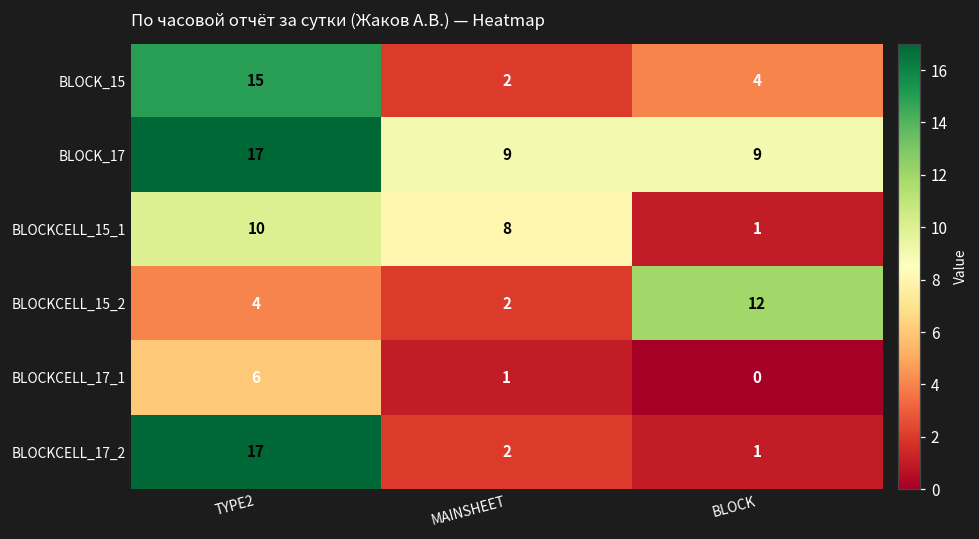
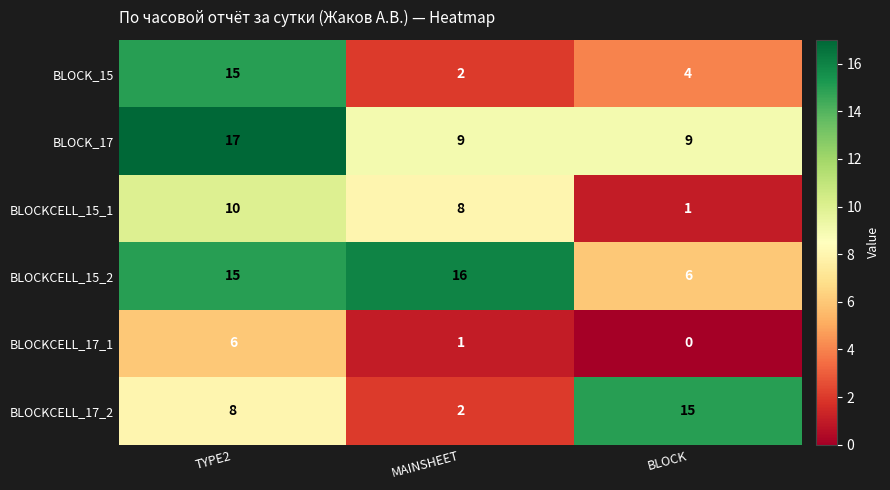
  {
    "BLOCK_15": {
      "TYPE2": 15,
      "MAINSHEET": 2,
      "BLOCK": 4
    },
    "BLOCK_17": {
      "TYPE2": 17,
      "MAINSHEET": 9,
      "BLOCK": 9
    },
    "BLOCKCELL_15_1": {
      "TYPE2": 10,
      "MAINSHEET": 8,
      "BLOCK": 1
    },
    "BLOCKCELL_15_2": {
-     "TYPE2": 4,
-     "MAINSHEET": 2,
-     "BLOCK": 12
+     "TYPE2": 15,
+     "MAINSHEET": 16,
+     "BLOCK": 6
    },
    "BLOCKCELL_17_1": {
      "TYPE2": 6,
      "MAINSHEET": 1,
      "BLOCK": 0
    },
    "BLOCKCELL_17_2": {
-     "TYPE2": 17,
+     "TYPE2": 8,
      "MAINSHEET": 2,
-     "BLOCK": 1
+     "BLOCK": 15
    }
  }
